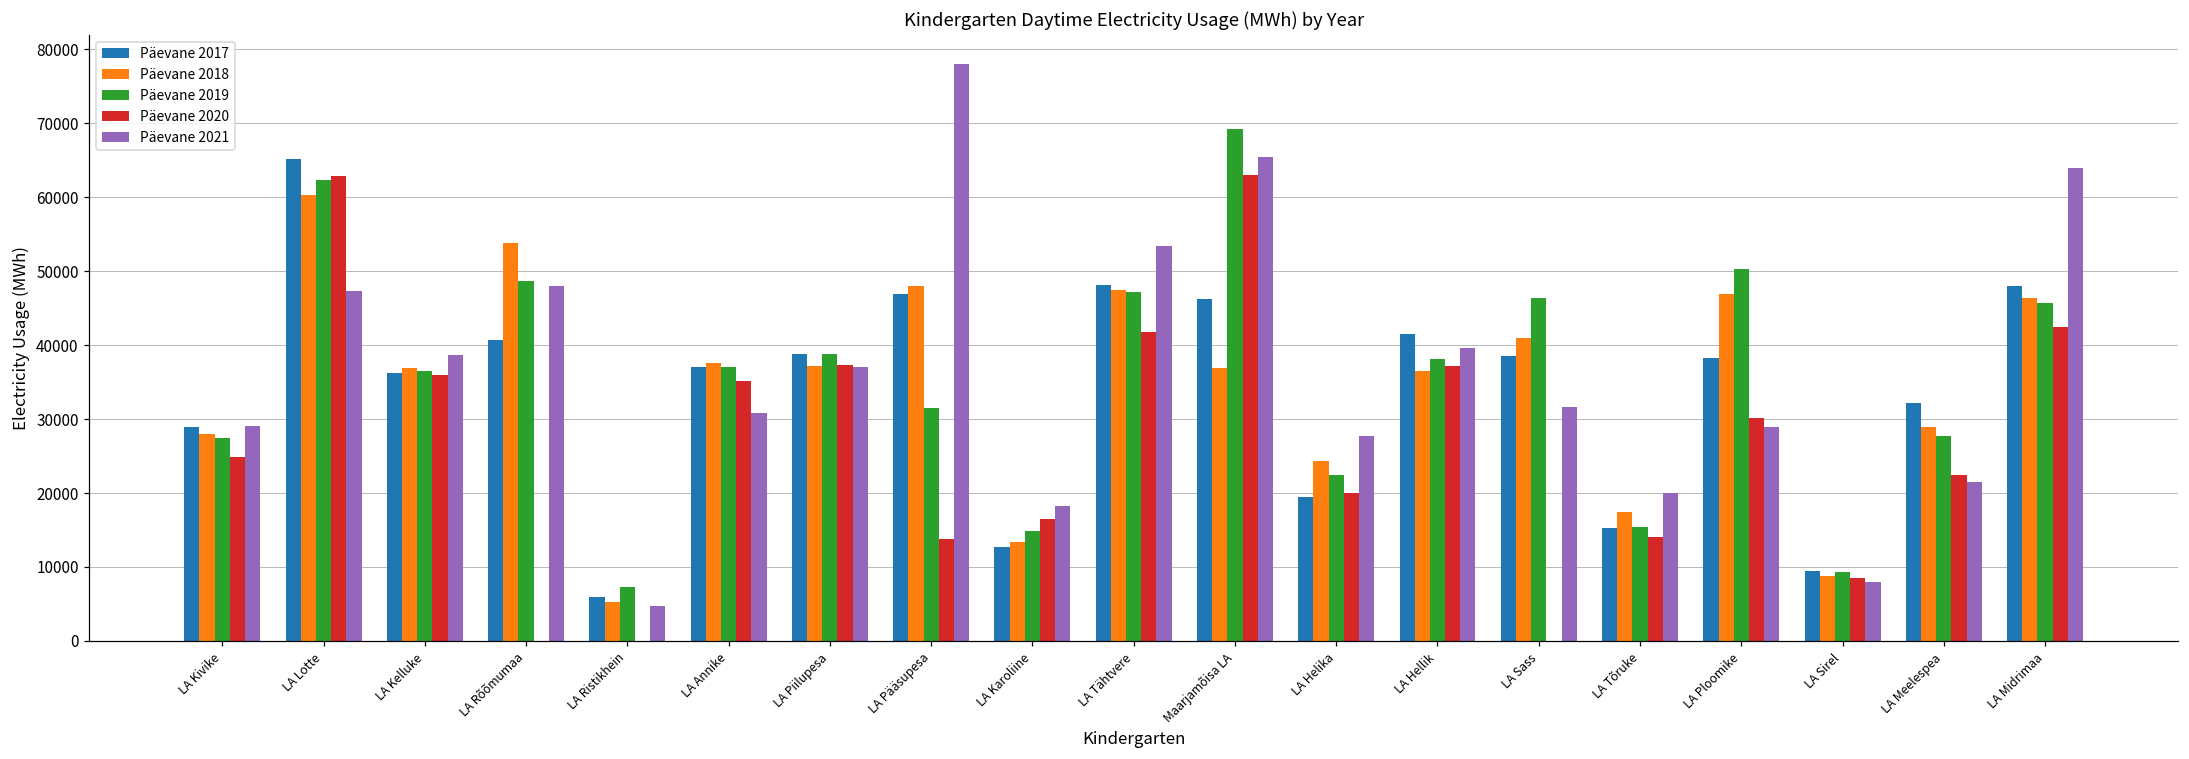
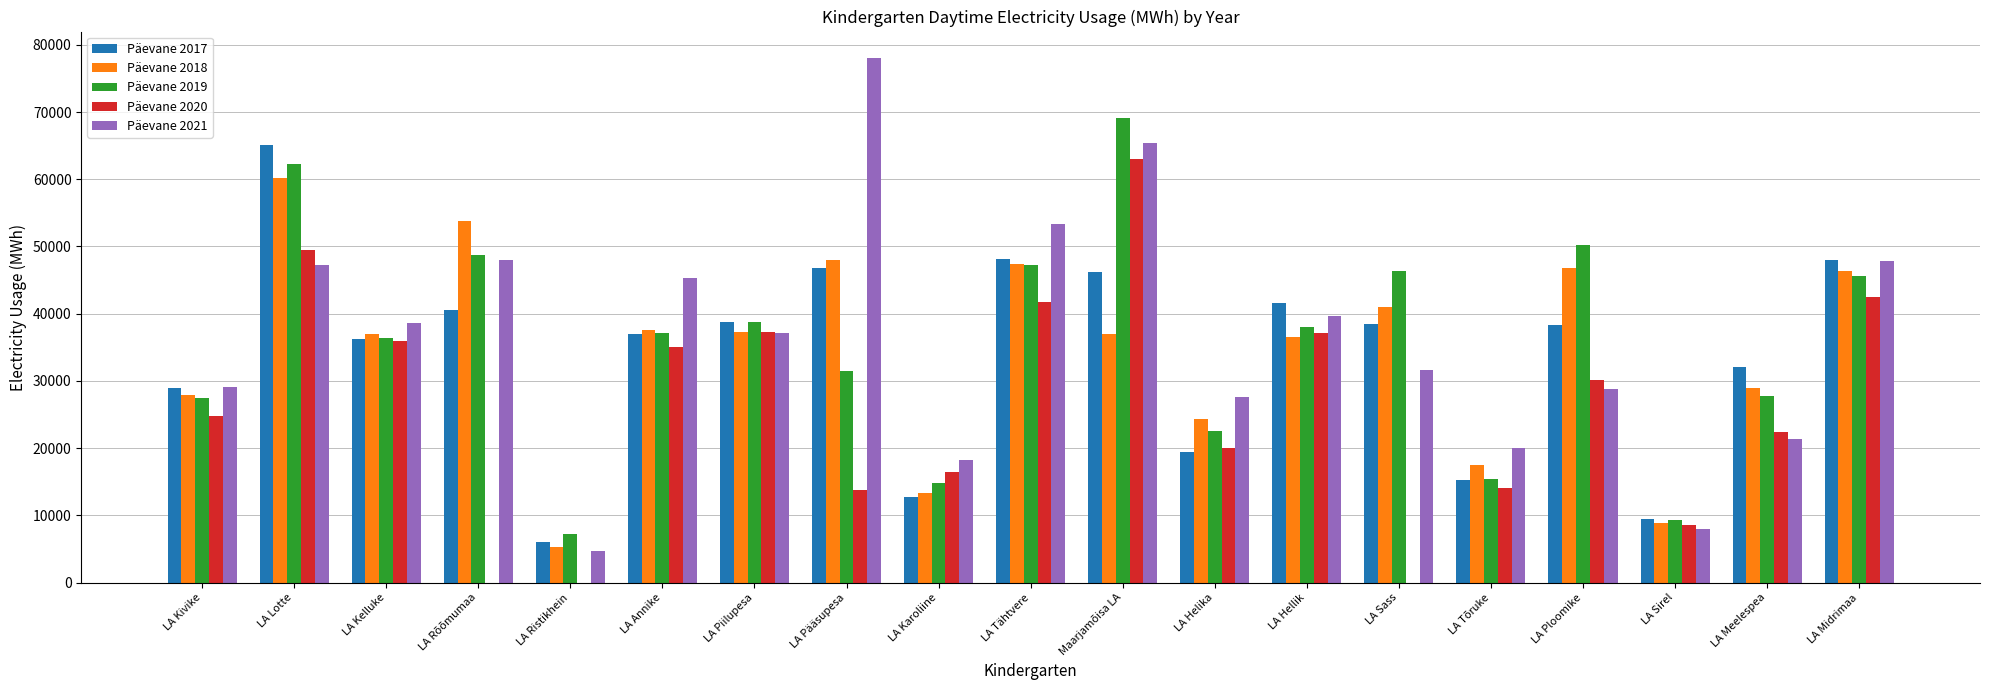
  {
    "Päevane 2017": {
      "LA Kivike": 29000,
      "LA Lotte": 65000,
      "LA Kelluke": 36000,
      "LA Rõõmumaa": 41000,
      "LA Ristikhein": 6000,
      "LA Annike": 37000,
      "LA Piilupesa": 39000,
      "LA Pääsupesa": 47000,
      "LA Karoliine": 13000,
      "LA Tähtvere": 48000,
      "Maarjamõisa LA": 46000,
      "LA Helika": 19000,
      "LA Hellik": 42000,
      "LA Sass": 39000,
      "LA Tõruke": 15000,
      "LA Ploomike": 38000,
      "LA Sirel": 9000,
      "LA Meelespea": 32000,
      "LA Midrimaa": 48000
    },
    "Päevane 2018": {
      "LA Kivike": 28000,
      "LA Lotte": 60000,
      "LA Kelluke": 37000,
      "LA Rõõmumaa": 54000,
      "LA Ristikhein": 5000,
      "LA Annike": 38000,
      "LA Piilupesa": 37000,
      "LA Pääsupesa": 48000,
      "LA Karoliine": 13000,
      "LA Tähtvere": 47000,
      "Maarjamõisa LA": 37000,
      "LA Helika": 24000,
      "LA Hellik": 37000,
      "LA Sass": 41000,
      "LA Tõruke": 17000,
      "LA Ploomike": 47000,
      "LA Sirel": 9000,
      "LA Meelespea": 29000,
      "LA Midrimaa": 46000
    },
    "Päevane 2019": {
      "LA Kivike": 27000,
      "LA Lotte": 62000,
      "LA Kelluke": 36000,
      "LA Rõõmumaa": 49000,
      "LA Ristikhein": 7000,
      "LA Annike": 37000,
      "LA Piilupesa": 39000,
      "LA Pääsupesa": 31000,
      "LA Karoliine": 15000,
      "LA Tähtvere": 47000,
      "Maarjamõisa LA": 69000,
      "LA Helika": 22000,
      "LA Hellik": 38000,
      "LA Sass": 46000,
      "LA Tõruke": 15000,
      "LA Ploomike": 50000,
      "LA Sirel": 9000,
      "LA Meelespea": 28000,
      "LA Midrimaa": 46000
    },
    "Päevane 2020": {
      "LA Kivike": 25000,
-     "LA Lotte": 63000,
+     "LA Lotte": 50000,
      "LA Kelluke": 36000,
      "LA Rõõmumaa": 0,
      "LA Ristikhein": 0,
      "LA Annike": 35000,
      "LA Piilupesa": 37000,
      "LA Pääsupesa": 14000,
      "LA Karoliine": 16000,
      "LA Tähtvere": 42000,
      "Maarjamõisa LA": 63000,
      "LA Helika": 20000,
      "LA Hellik": 37000,
      "LA Sass": 0,
      "LA Tõruke": 14000,
      "LA Ploomike": 30000,
      "LA Sirel": 9000,
      "LA Meelespea": 22000,
      "LA Midrimaa": 43000
    },
    "Päevane 2021": {
      "LA Kivike": 29000,
      "LA Lotte": 47000,
      "LA Kelluke": 39000,
      "LA Rõõmumaa": 48000,
      "LA Ristikhein": 5000,
-     "LA Annike": 31000,
+     "LA Annike": 45000,
      "LA Piilupesa": 37000,
      "LA Pääsupesa": 78000,
      "LA Karoliine": 18000,
      "LA Tähtvere": 53000,
      "Maarjamõisa LA": 65000,
      "LA Helika": 28000,
      "LA Hellik": 40000,
      "LA Sass": 32000,
      "LA Tõruke": 20000,
      "LA Ploomike": 29000,
      "LA Sirel": 8000,
      "LA Meelespea": 21000,
-     "LA Midrimaa": 64000
+     "LA Midrimaa": 48000
    }
  }
